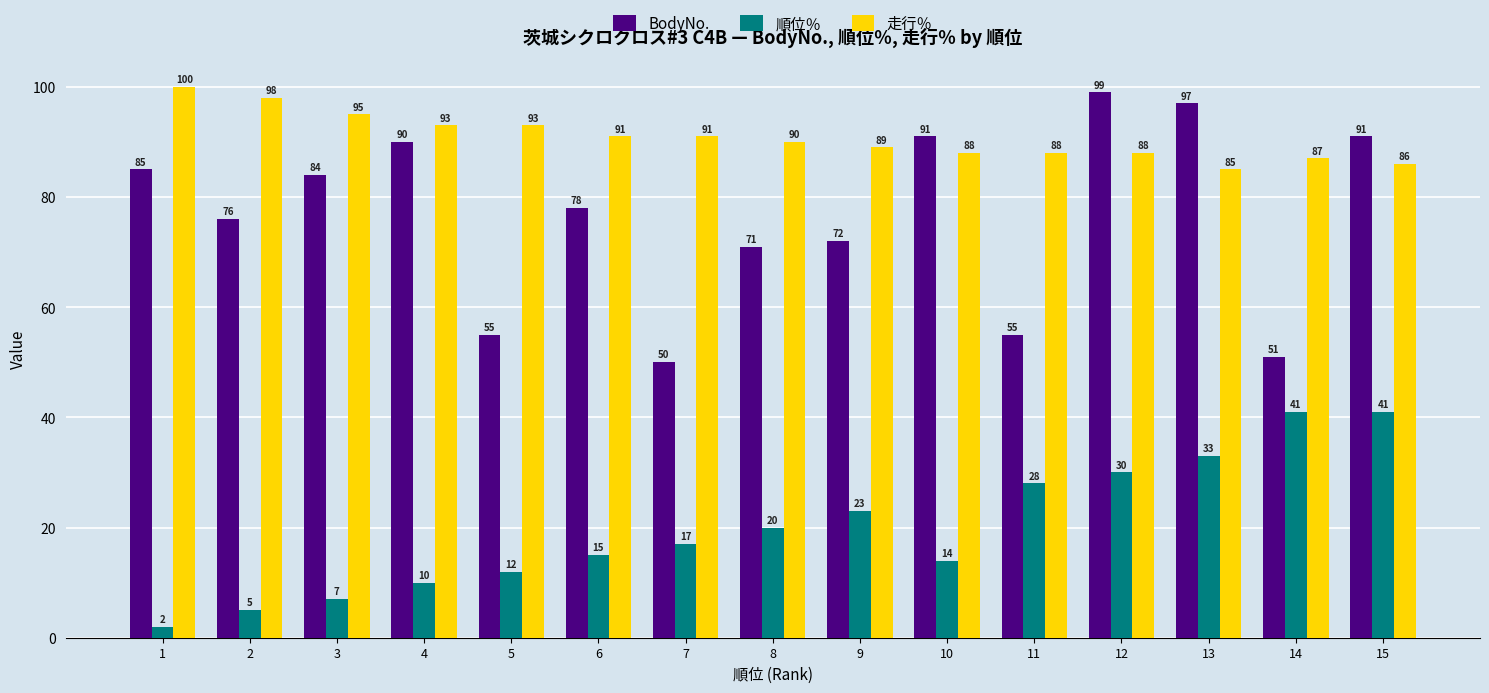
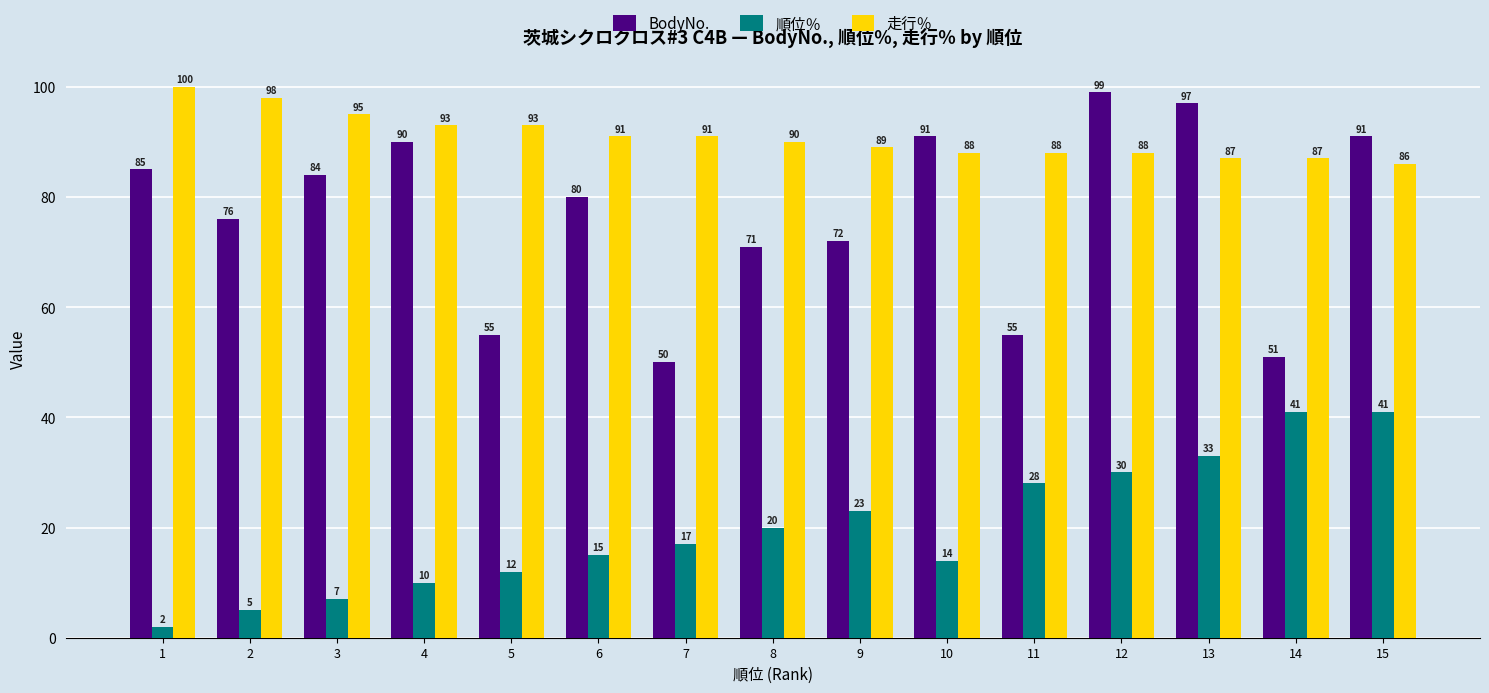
  {
    "BodyNo.": {
      "1": 85,
      "2": 76,
      "3": 84,
      "4": 90,
      "5": 55,
-     "6": 78,
+     "6": 80,
      "7": 50,
      "8": 71,
      "9": 72,
      "10": 91,
      "11": 55,
      "12": 99,
      "13": 97,
      "14": 51,
      "15": 91
    },
    "順位％": {
      "1": 2,
      "2": 5,
      "3": 7,
      "4": 10,
      "5": 12,
      "6": 15,
      "7": 17,
      "8": 20,
      "9": 23,
      "10": 14,
      "11": 28,
      "12": 30,
      "13": 33,
      "14": 41,
      "15": 41
    },
    "走行％": {
      "1": 100,
      "2": 98,
      "3": 95,
      "4": 93,
      "5": 93,
      "6": 91,
      "7": 91,
      "8": 90,
      "9": 89,
      "10": 88,
      "11": 88,
      "12": 88,
-     "13": 85,
+     "13": 87,
      "14": 87,
      "15": 86
    }
  }
